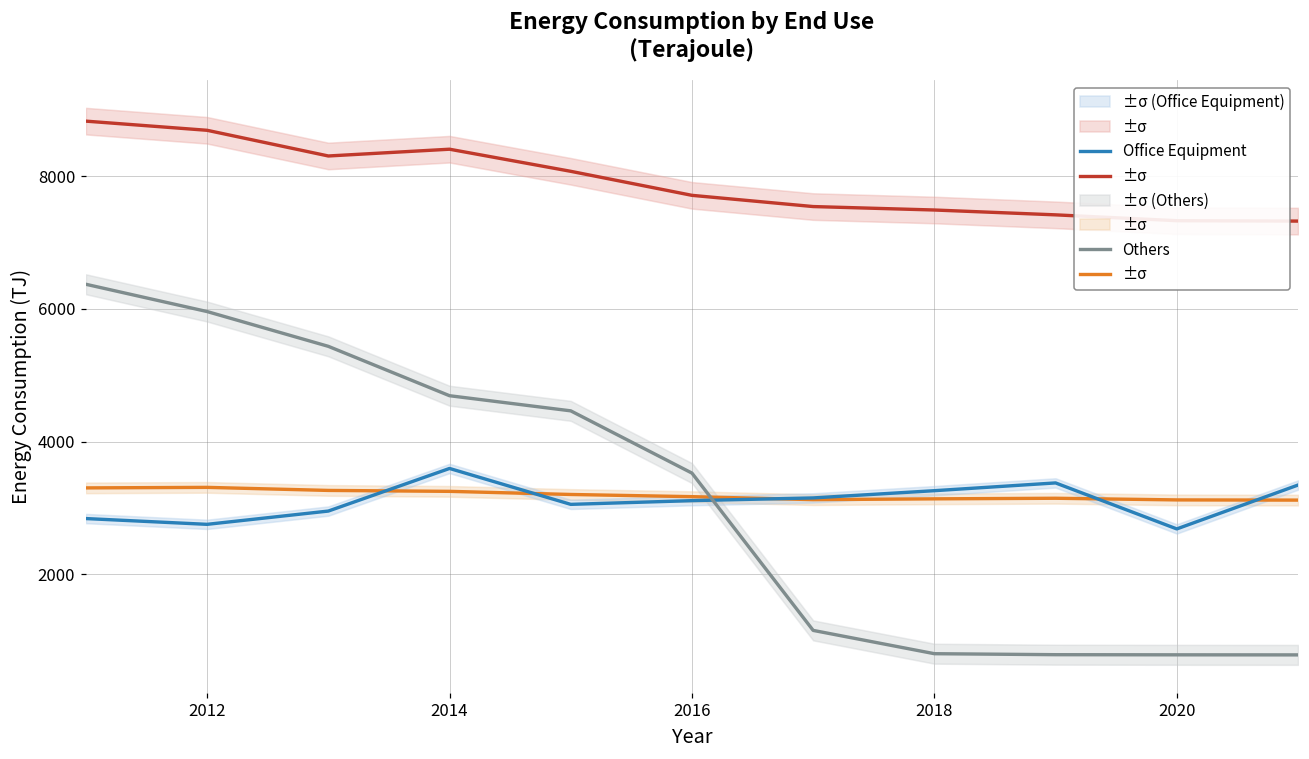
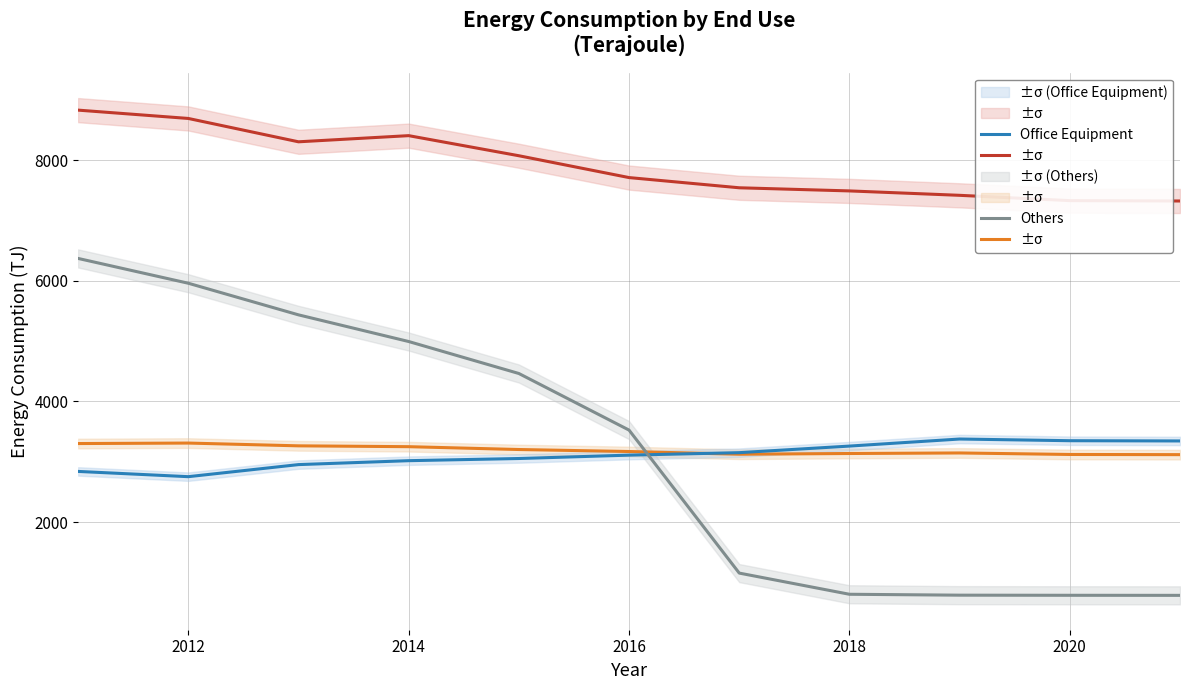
  {
    "Office Equipment": {
      "2012": 2800,
-     "2014": 3600,
+     "2014": 3000,
      "2016": 3100,
      "2018": 3300,
-     "2020": 2700
+     "2020": 3400
    },
    "Others": {
      "2012": 6000,
-     "2014": 4700,
+     "2014": 5000,
      "2016": 3500,
      "2018": 800,
      "2020": 800
    }
  }
